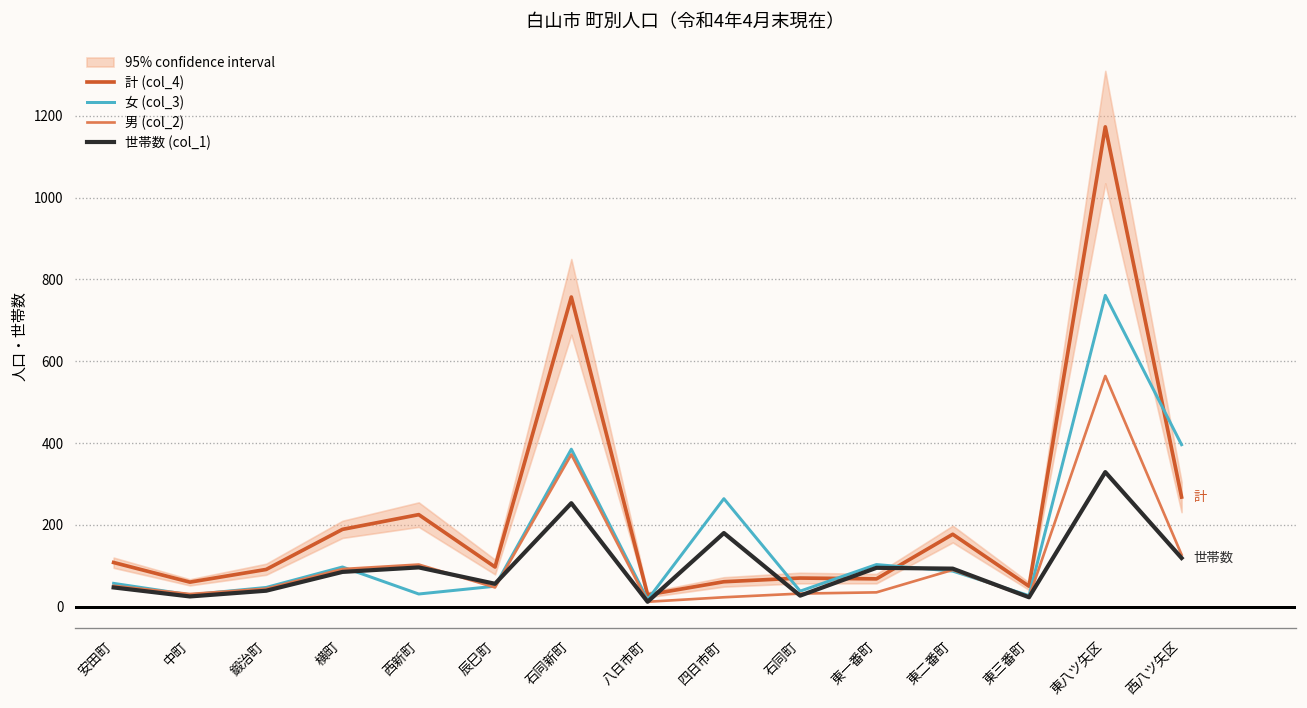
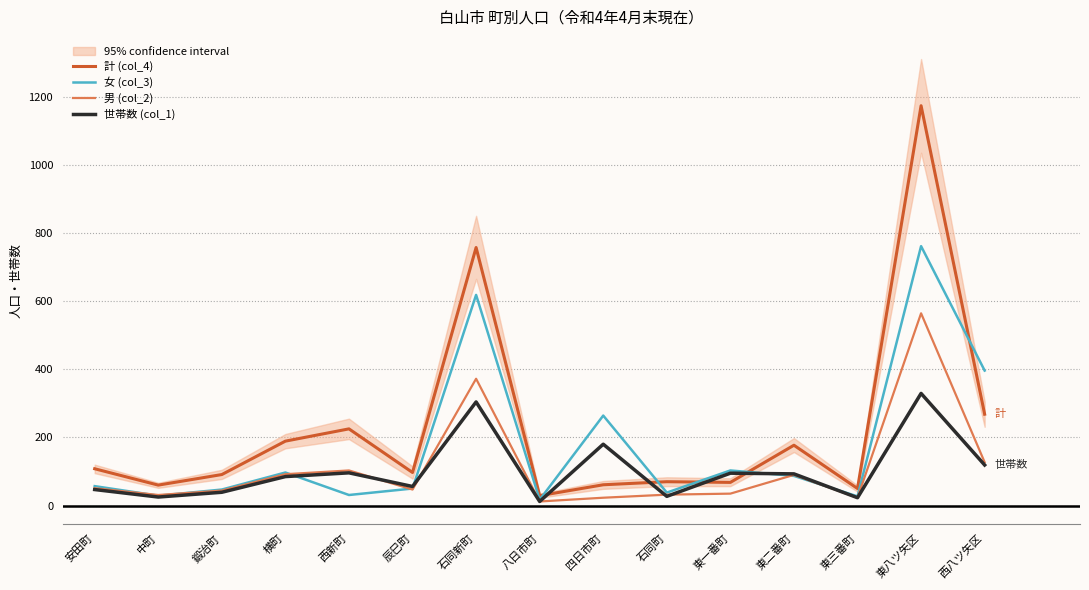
  {
    "女 (col_3)": {
      "西新町": 30,
-     "石同新町": 390,
+     "石同新町": 620,
      "四日市町": 260,
      "東一番町": 100,
      "東八ツ矢区": 760,
      "西八ツ矢区": 400
    },
    "世帯数 (col_1)": {
-     "石同新町": 250,
+     "石同新町": 300,
      "四日市町": 180,
      "東一番町": 100,
      "東八ツ矢区": 330,
      "西八ツ矢区": 120
    }
  }
